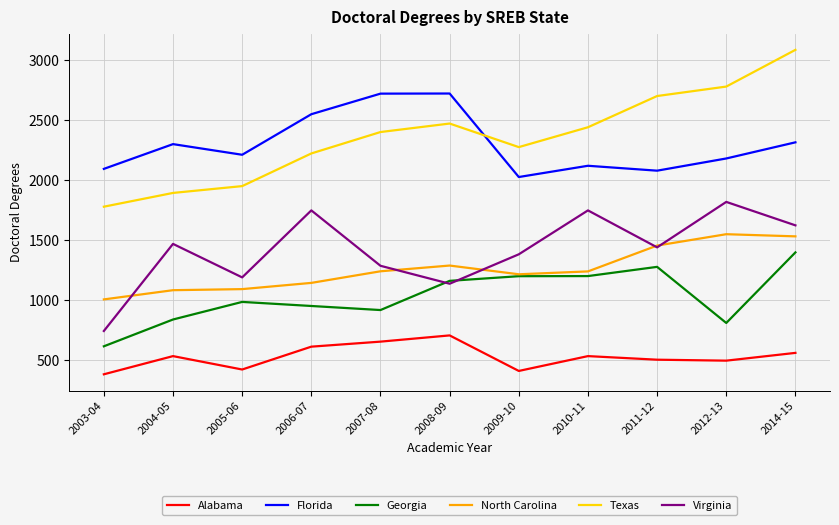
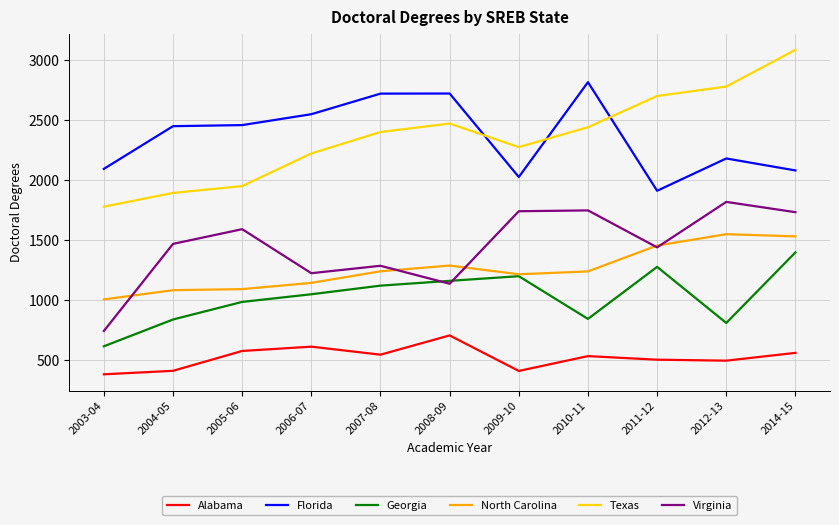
  {
    "Alabama": {
      "2003-04": 380,
-     "2004-05": 530,
-     "2005-06": 420,
+     "2004-05": 410,
+     "2005-06": 570,
      "2006-07": 610,
-     "2007-08": 650,
+     "2007-08": 540,
      "2008-09": 700,
      "2009-10": 410,
      "2010-11": 530,
      "2011-12": 500,
      "2012-13": 490,
      "2014-15": 560
    },
    "Florida": {
      "2003-04": 2090,
-     "2004-05": 2300,
-     "2005-06": 2210,
+     "2004-05": 2450,
+     "2005-06": 2460,
      "2006-07": 2550,
      "2007-08": 2720,
      "2008-09": 2720,
      "2009-10": 2030,
-     "2010-11": 2120,
-     "2011-12": 2080,
+     "2010-11": 2820,
+     "2011-12": 1910,
      "2012-13": 2180,
-     "2014-15": 2320
+     "2014-15": 2080
    },
    "Georgia": {
      "2003-04": 610,
      "2004-05": 840,
      "2005-06": 980,
-     "2006-07": 950,
-     "2007-08": 910,
+     "2006-07": 1050,
+     "2007-08": 1120,
      "2008-09": 1160,
-     "2010-11": 1200,
+     "2010-11": 840,
      "2011-12": 1280,
      "2012-13": 810,
      "2014-15": 1400
    },
    "Virginia": {
      "2003-04": 740,
      "2004-05": 1470,
-     "2005-06": 1190,
-     "2006-07": 1750,
+     "2005-06": 1590,
+     "2006-07": 1220,
      "2007-08": 1280,
      "2008-09": 1130,
-     "2009-10": 1380,
+     "2009-10": 1740,
      "2010-11": 1750,
      "2012-13": 1820,
-     "2014-15": 1620
+     "2014-15": 1730
    }
  }
